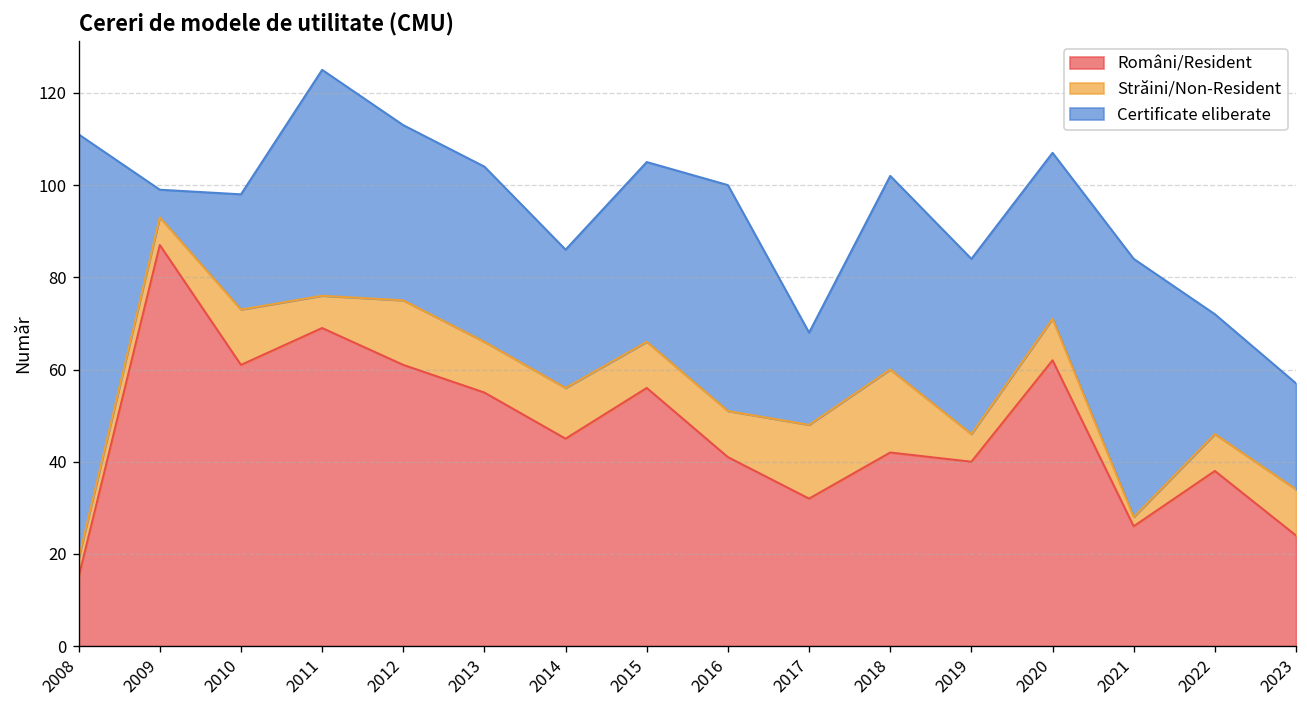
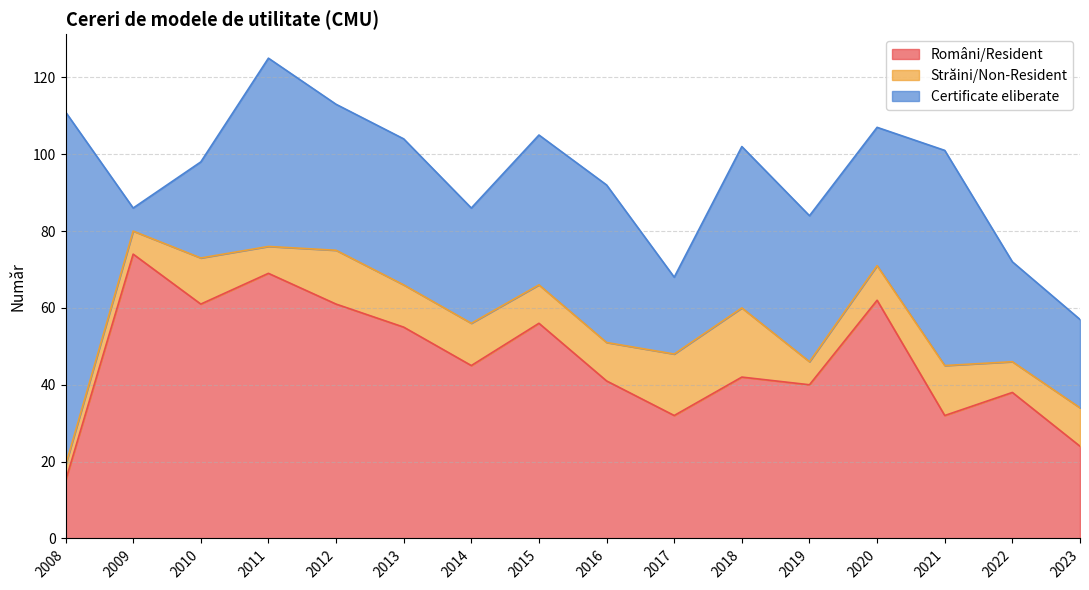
  {
    "Români/Resident": {
      "2008": 15,
-     "2009": 87,
+     "2009": 74,
      "2010": 61,
      "2011": 69,
      "2012": 61,
      "2013": 55,
      "2014": 45,
      "2015": 56,
      "2016": 41,
      "2017": 32,
      "2018": 42,
      "2019": 40,
      "2020": 62,
-     "2021": 26,
+     "2021": 32,
      "2022": 38,
      "2023": 24
    },
    "Străini/Non-Resident": {
      "2008": 4,
      "2009": 6,
      "2010": 12,
      "2011": 7,
      "2012": 14,
      "2013": 11,
      "2014": 11,
      "2015": 10,
      "2016": 10,
      "2017": 16,
      "2018": 18,
      "2019": 6,
      "2020": 9,
-     "2021": 2,
+     "2021": 13,
      "2022": 8,
      "2023": 10
    },
    "Certificate eliberate": {
      "2008": 92,
      "2009": 6,
      "2010": 25,
      "2011": 49,
      "2012": 38,
      "2013": 38,
      "2014": 30,
      "2015": 39,
-     "2016": 49,
+     "2016": 41,
      "2017": 20,
      "2018": 42,
      "2019": 38,
      "2020": 36,
      "2021": 56,
      "2022": 26,
      "2023": 23
    }
  }
